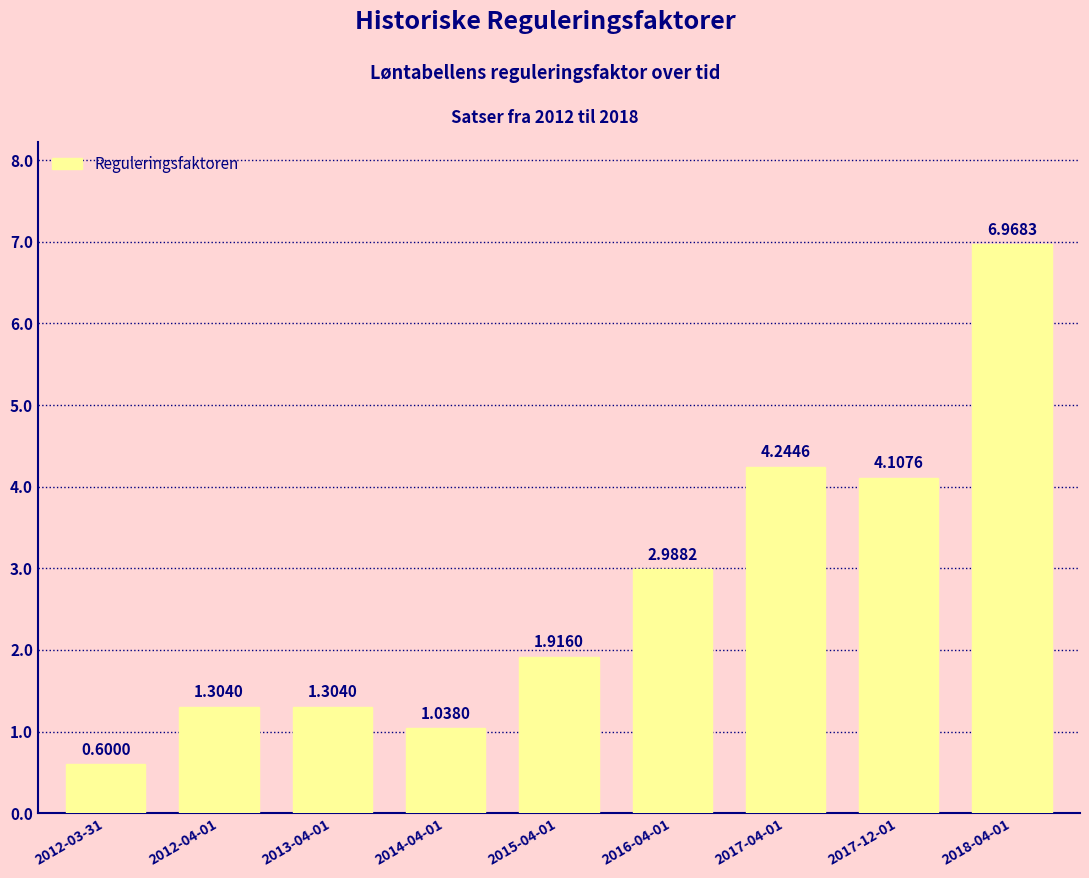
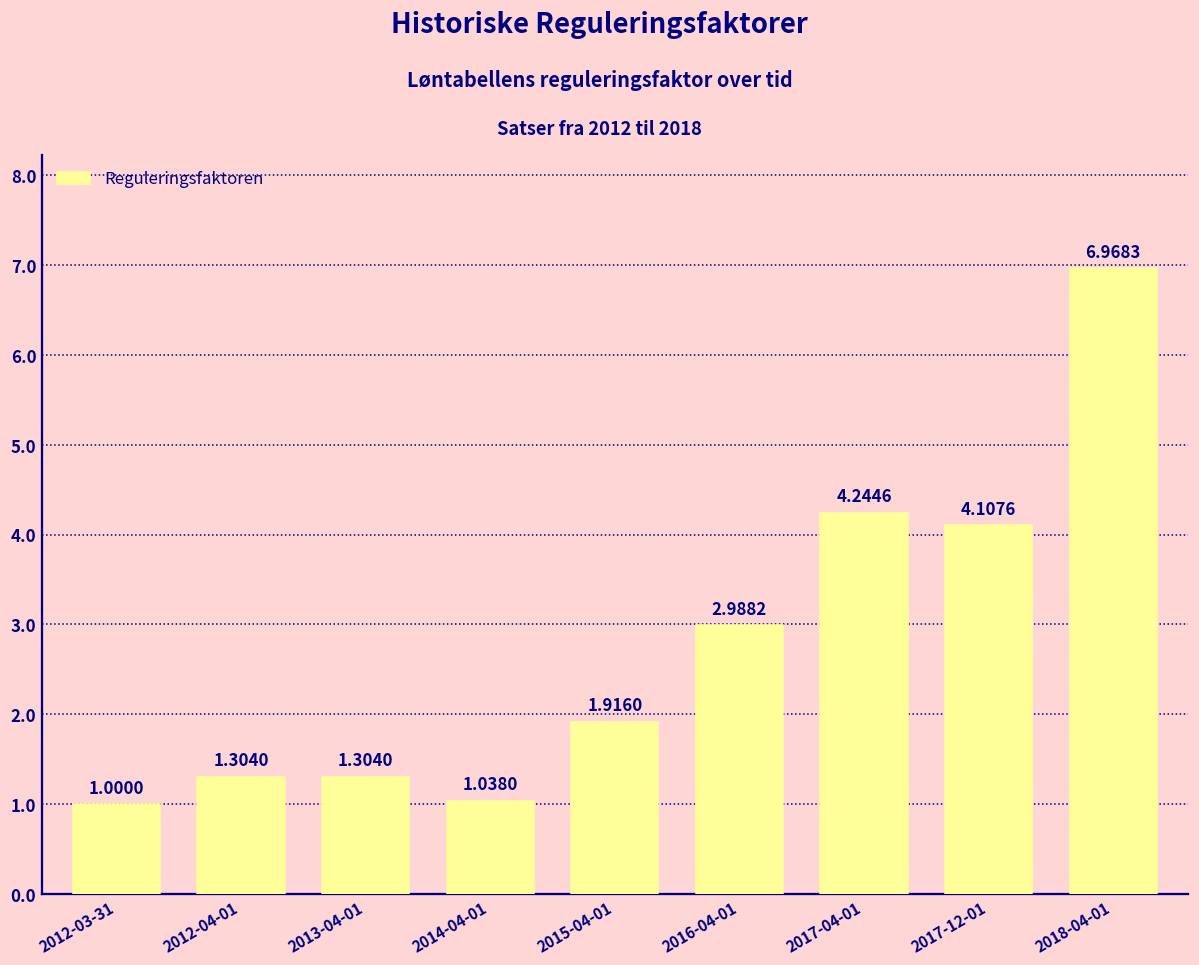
  {
-   "2012-03-31": 0.6000,
+   "2012-03-31": 1.0000,
    "2012-04-01": 1.3040,
    "2013-04-01": 1.3040,
    "2014-04-01": 1.0380,
    "2015-04-01": 1.9160,
    "2016-04-01": 2.9882,
    "2017-04-01": 4.2446,
    "2017-12-01": 4.1076,
    "2018-04-01": 6.9683
  }
